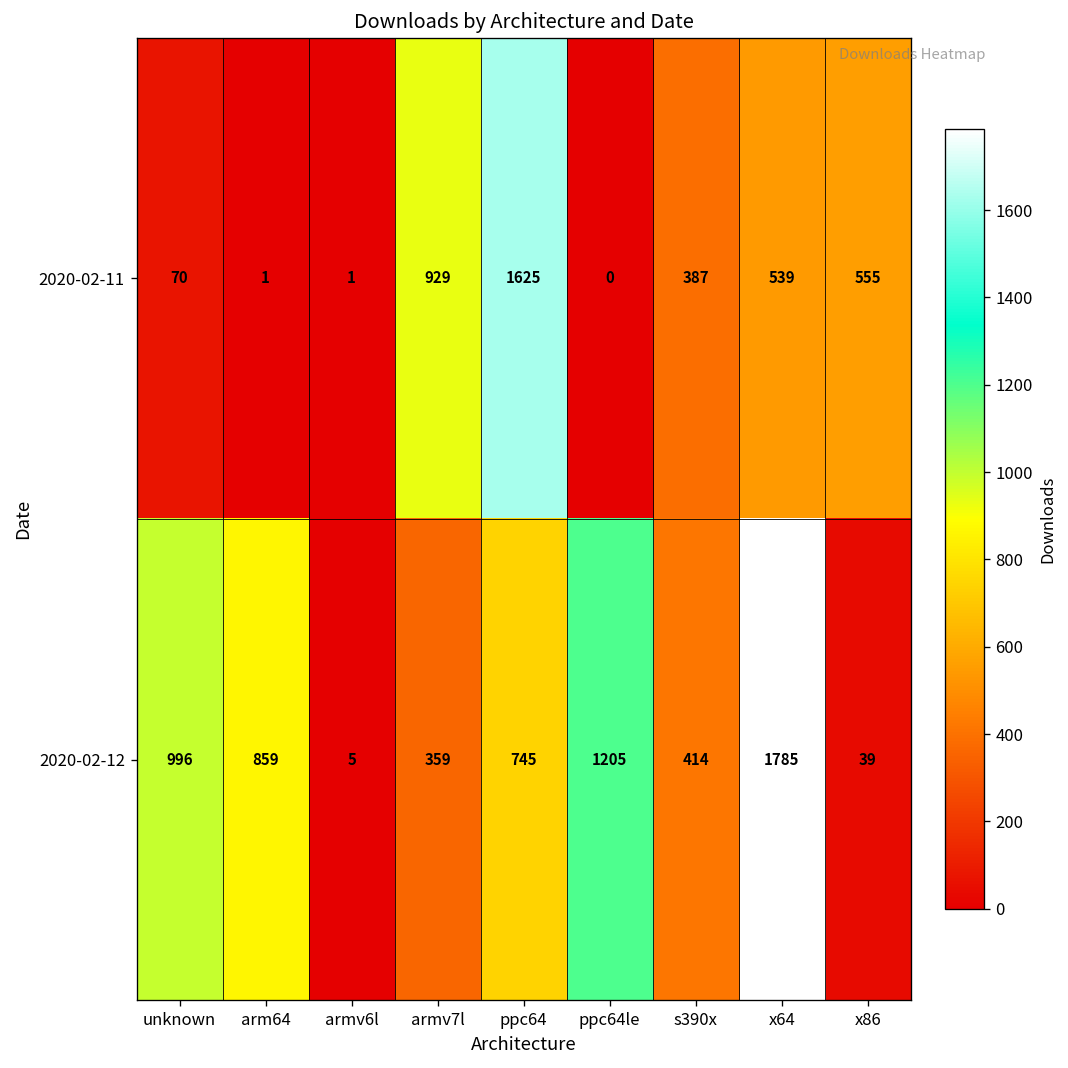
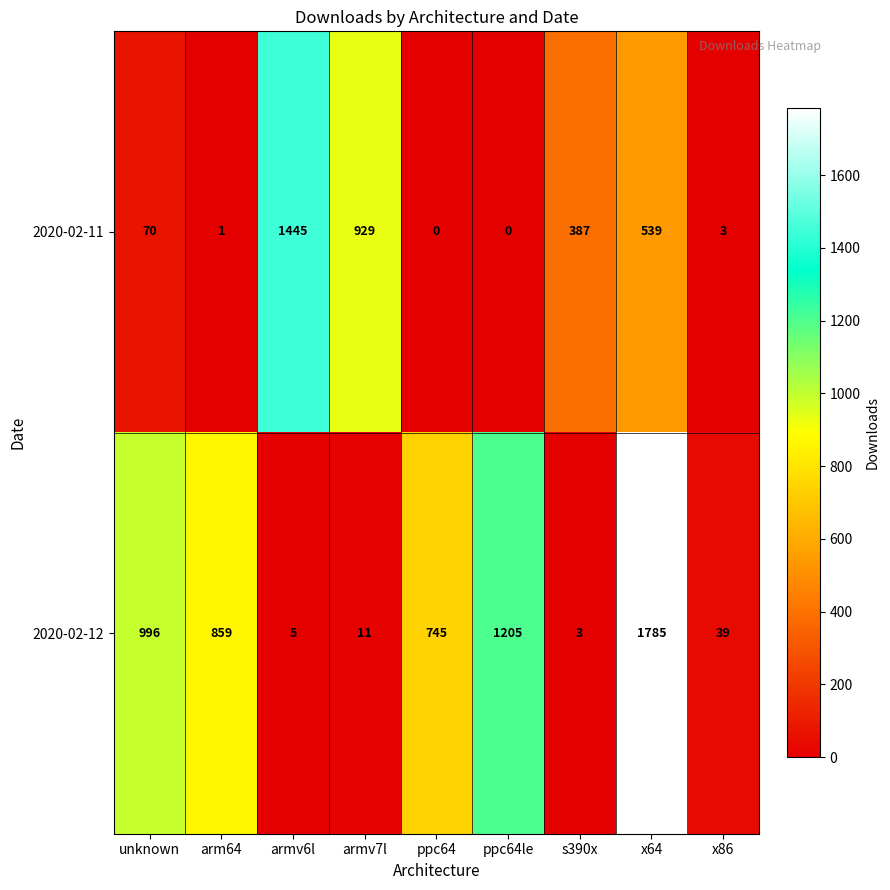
  {
    "2020-02-11": {
      "unknown": 70,
      "arm64": 1,
-     "armv6l": 1,
+     "armv6l": 1445,
      "armv7l": 929,
-     "ppc64": 1625,
+     "ppc64": 0,
      "ppc64le": 0,
      "s390x": 387,
      "x64": 539,
-     "x86": 555
+     "x86": 3
    },
    "2020-02-12": {
      "unknown": 996,
      "arm64": 859,
      "armv6l": 5,
-     "armv7l": 359,
+     "armv7l": 11,
      "ppc64": 745,
      "ppc64le": 1205,
-     "s390x": 414,
+     "s390x": 3,
      "x64": 1785,
      "x86": 39
    }
  }
